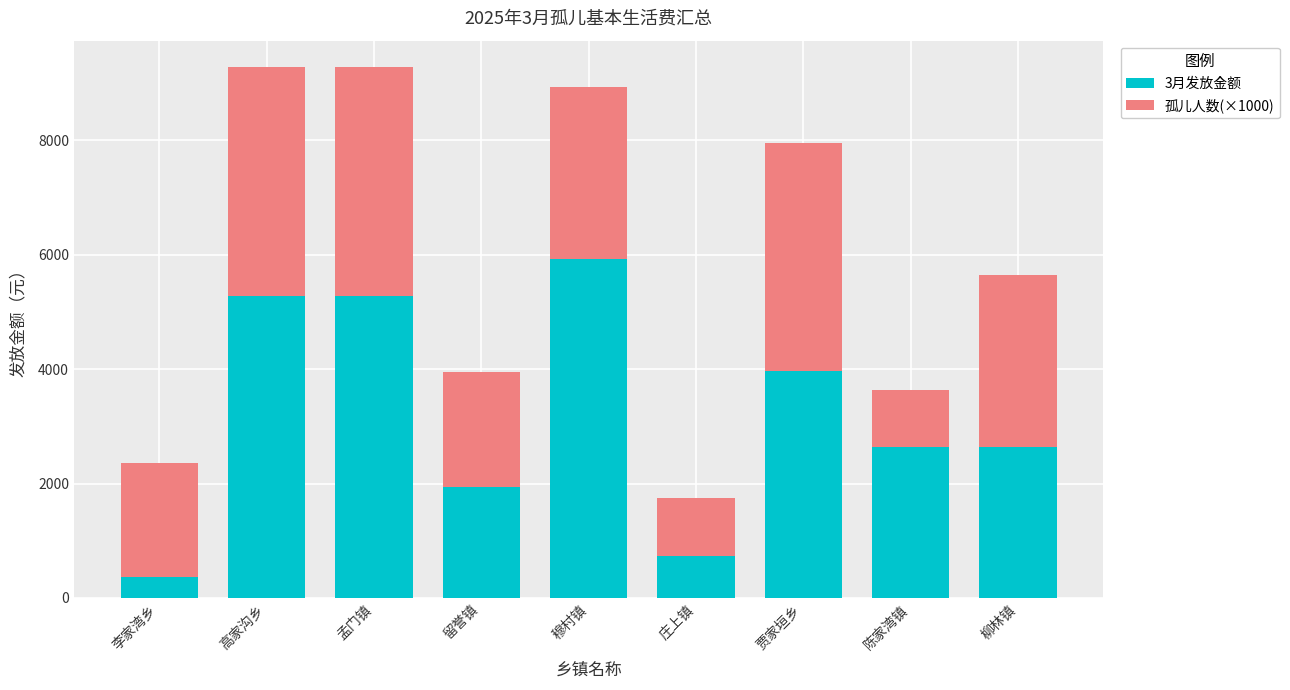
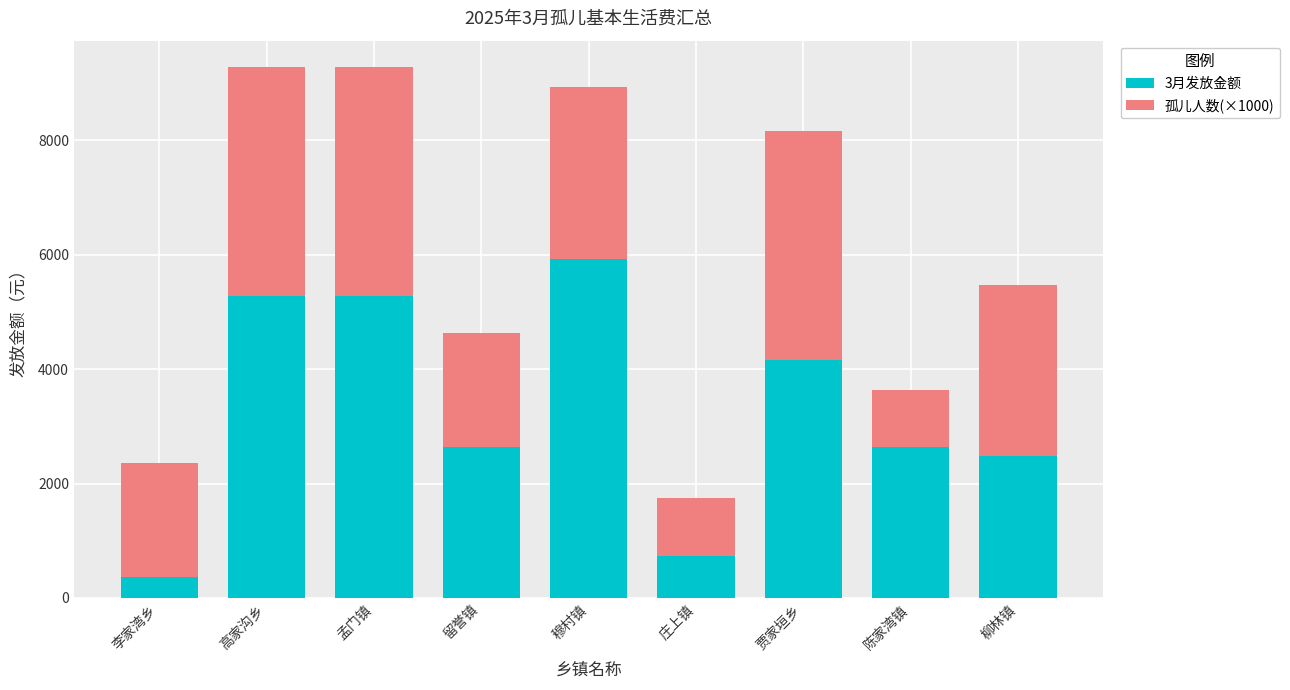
  {
    "3月发放金额": {
      "李家湾乡": 400,
      "高家沟乡": 5300,
      "孟门镇": 5300,
-     "留誉镇": 1900,
+     "留誉镇": 2600,
      "穆村镇": 5900,
      "庄上镇": 700,
-     "贾家垣乡": 4000,
+     "贾家垣乡": 4200,
      "陈家湾镇": 2600,
-     "柳林镇": 2600
+     "柳林镇": 2500
    },
    "孤儿人数(×1000)": {
      "李家湾乡": 2000,
      "高家沟乡": 4000,
      "孟门镇": 4000,
      "留誉镇": 2000,
      "穆村镇": 3000,
      "庄上镇": 1000,
      "贾家垣乡": 4000,
      "陈家湾镇": 1000,
      "柳林镇": 3000
    }
  }
